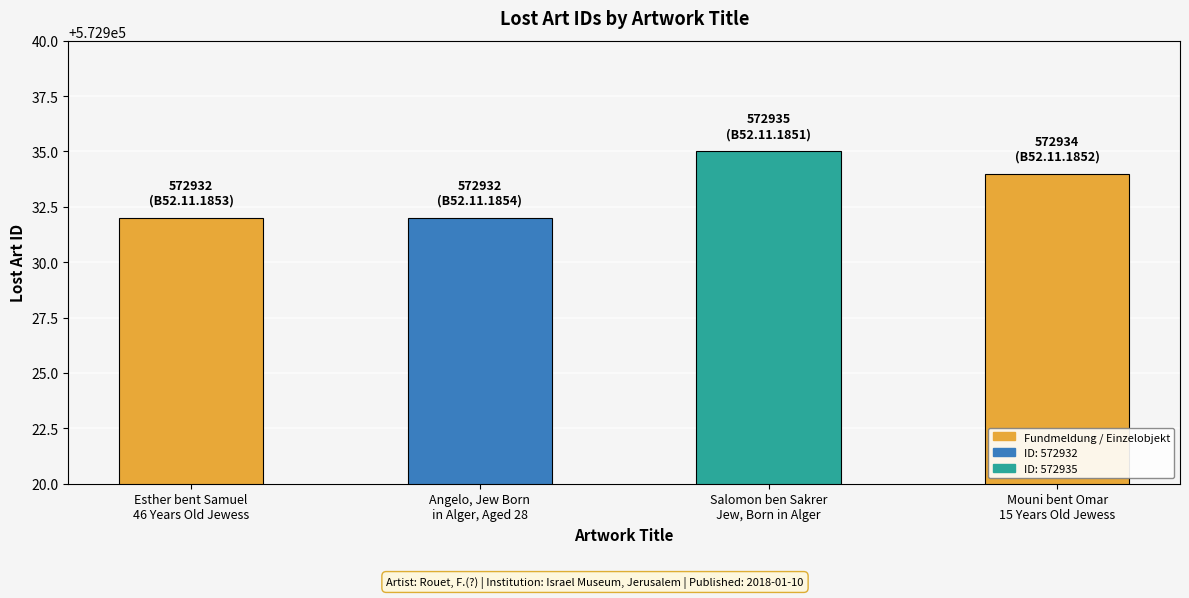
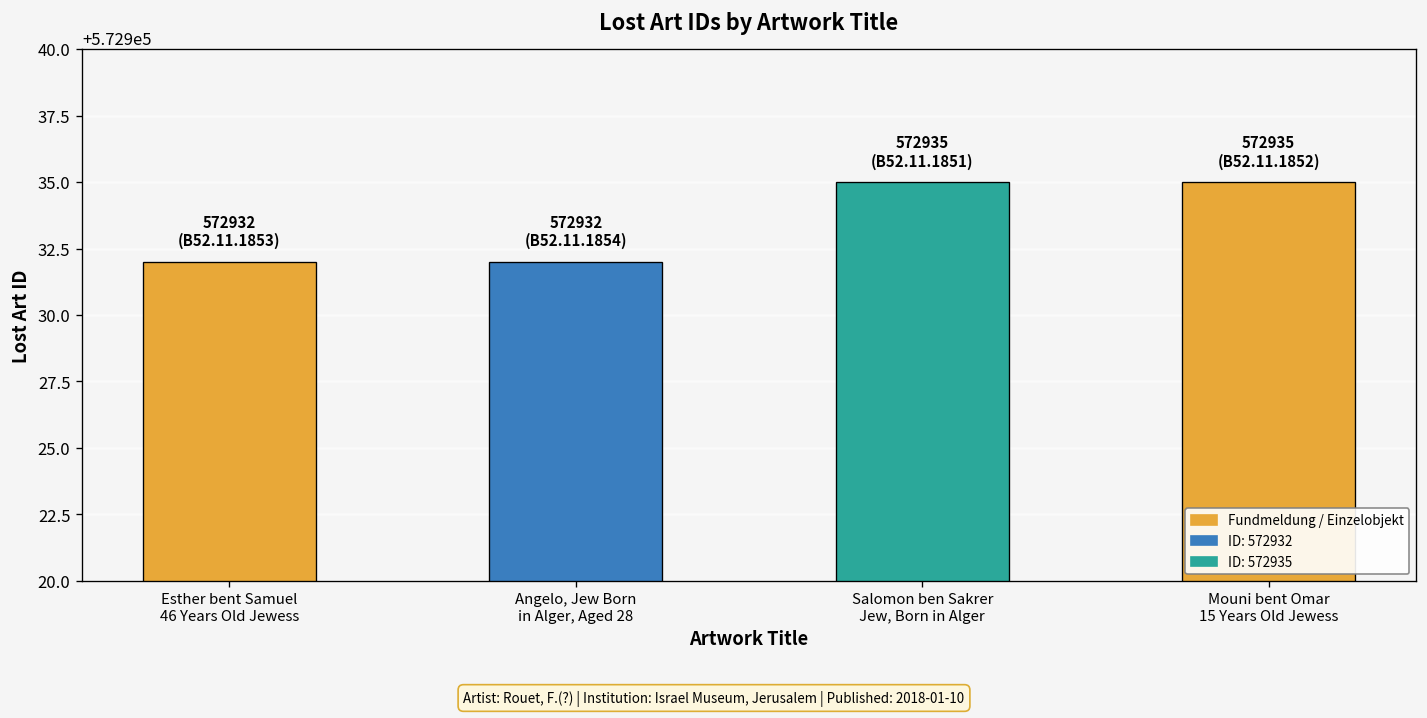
  {
    "Esther bent Samuel 46 Years Old Jewess": 572932,
    "Angelo, Jew Born in Alger, Aged 28": 572932,
    "Salomon ben Sakrer Jew, Born in Alger": 572935,
-   "Mouni bent Omar 15 Years Old Jewess": 572934
+   "Mouni bent Omar 15 Years Old Jewess": 572935
  }
